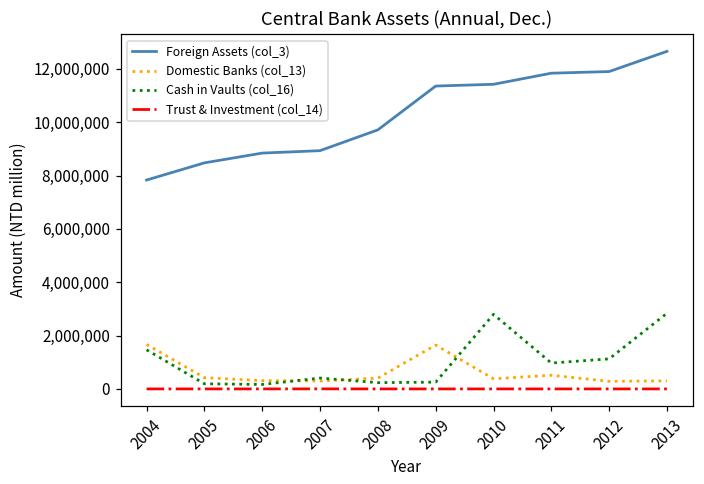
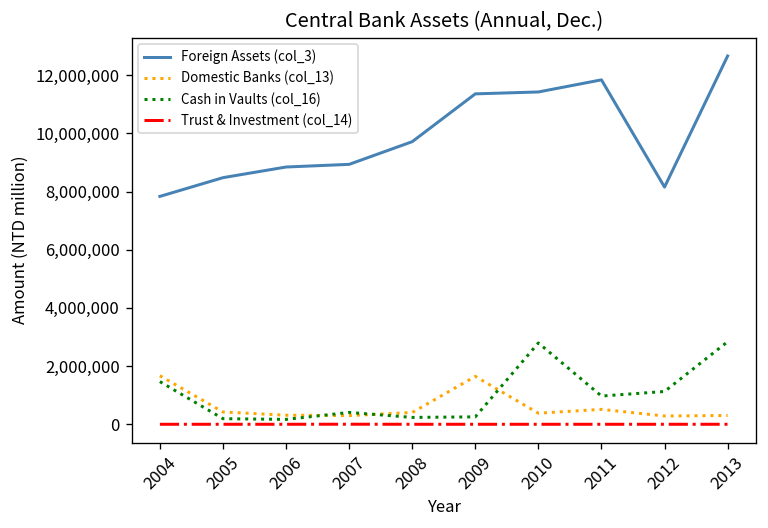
  {
    "Foreign Assets (col_3)": {
      "2004": "7,800,000",
      "2005": "8,500,000",
      "2006": "8,800,000",
      "2007": "8,900,000",
      "2008": "9,700,000",
      "2009": "11,400,000",
      "2010": "11,400,000",
      "2011": "11,800,000",
-     "2012": "11,900,000",
+     "2012": "8,200,000",
      "2013": "12,700,000"
    },
    "Domestic Banks (col_13)": {
      "2004": "1,700,000",
      "2005": "400,000",
      "2006": "300,000",
      "2007": "300,000",
      "2008": "400,000",
      "2009": "1,600,000",
      "2010": "400,000",
      "2011": "500,000",
      "2012": "300,000",
      "2013": "300,000"
    },
    "Cash in Vaults (col_16)": {
      "2004": "1,500,000",
      "2005": "200,000",
      "2006": "200,000",
      "2007": "400,000",
      "2008": "200,000",
      "2009": "300,000",
      "2010": "2,800,000",
      "2011": "1,000,000",
      "2012": "1,100,000",
      "2013": "2,800,000"
    },
    "Trust & Investment (col_14)": {
      "2004": "0",
      "2005": "0",
      "2006": "0",
      "2007": "0",
      "2008": "0",
      "2009": "0",
      "2010": "0",
      "2011": "0",
      "2012": "0",
      "2013": "0"
    }
  }
